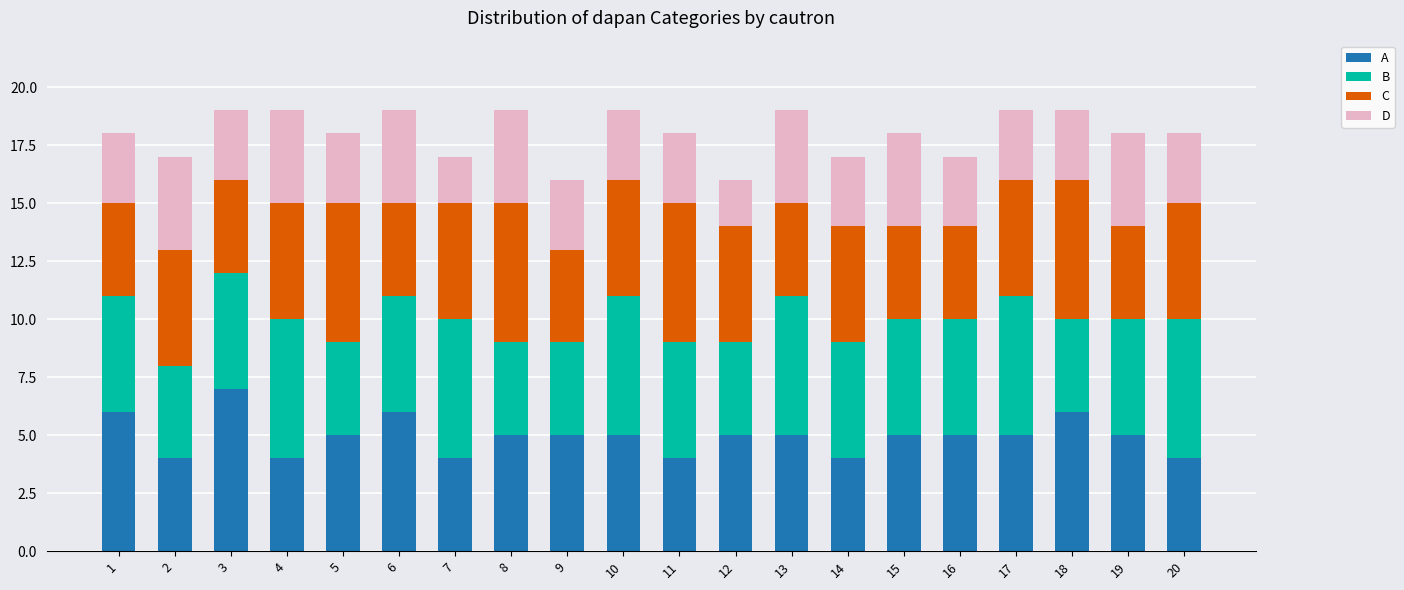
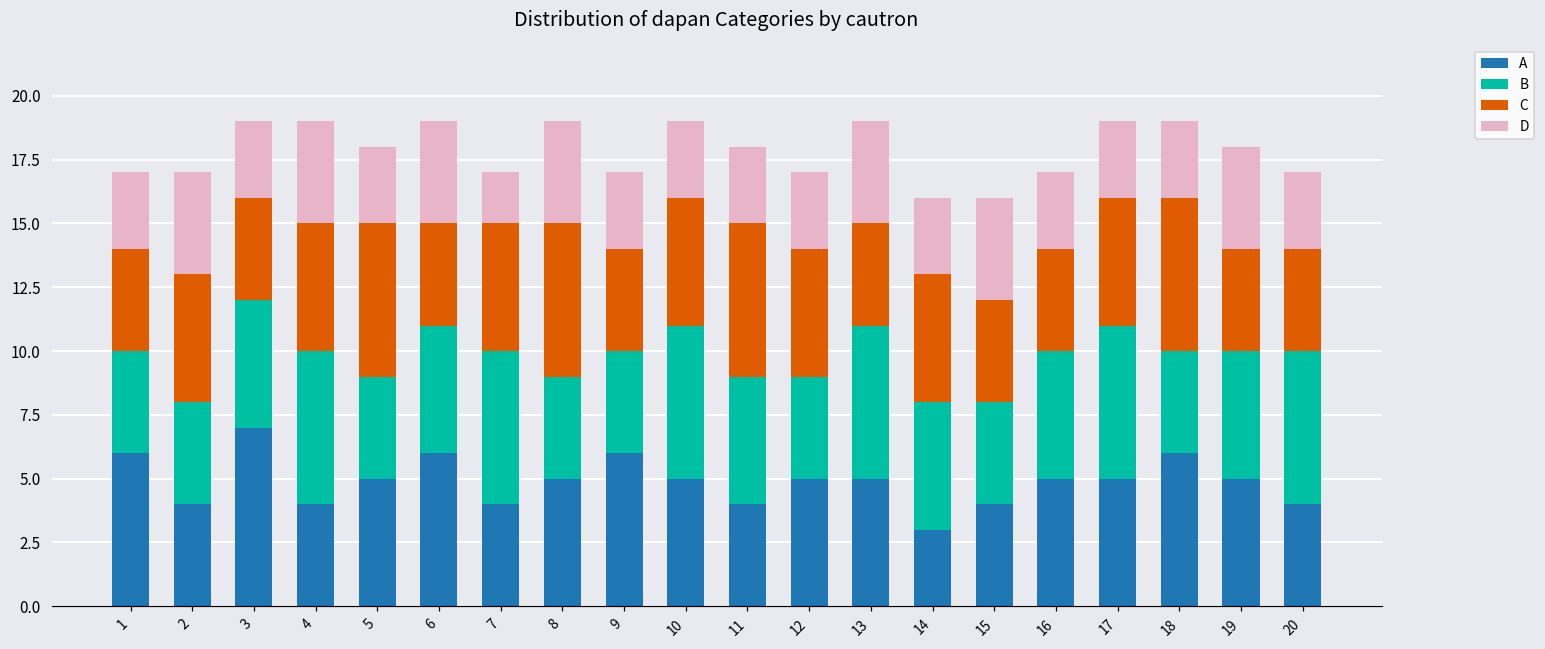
  {
    "A": {
      "1": 6,
      "2": 4,
      "3": 7,
      "4": 4,
      "5": 5,
      "6": 6,
      "7": 4,
      "8": 5,
-     "9": 5,
+     "9": 6,
      "10": 5,
      "11": 4,
      "12": 5,
      "13": 5,
-     "14": 4,
-     "15": 5,
+     "14": 3,
+     "15": 4,
      "16": 5,
      "17": 5,
      "18": 6,
      "19": 5,
      "20": 4
    },
    "B": {
-     "1": 5,
+     "1": 4,
      "2": 4,
      "3": 5,
      "4": 6,
      "5": 4,
      "6": 5,
      "7": 6,
      "8": 4,
      "9": 4,
      "10": 6,
      "11": 5,
      "12": 4,
      "13": 6,
      "14": 5,
-     "15": 5,
+     "15": 4,
      "16": 5,
      "17": 6,
      "18": 4,
      "19": 5,
      "20": 6
    },
    "C": {
      "1": 4,
      "2": 5,
      "3": 4,
      "4": 5,
      "5": 6,
      "6": 4,
      "7": 5,
      "8": 6,
      "9": 4,
      "10": 5,
      "11": 6,
      "12": 5,
      "13": 4,
      "14": 5,
      "15": 4,
      "16": 4,
      "17": 5,
      "18": 6,
      "19": 4,
-     "20": 5
+     "20": 4
    },
    "D": {
      "1": 3,
      "2": 4,
      "3": 3,
      "4": 4,
      "5": 3,
      "6": 4,
      "7": 2,
      "8": 4,
      "9": 3,
      "10": 3,
      "11": 3,
-     "12": 2,
+     "12": 3,
      "13": 4,
      "14": 3,
      "15": 4,
      "16": 3,
      "17": 3,
      "18": 3,
      "19": 4,
      "20": 3
    }
  }
